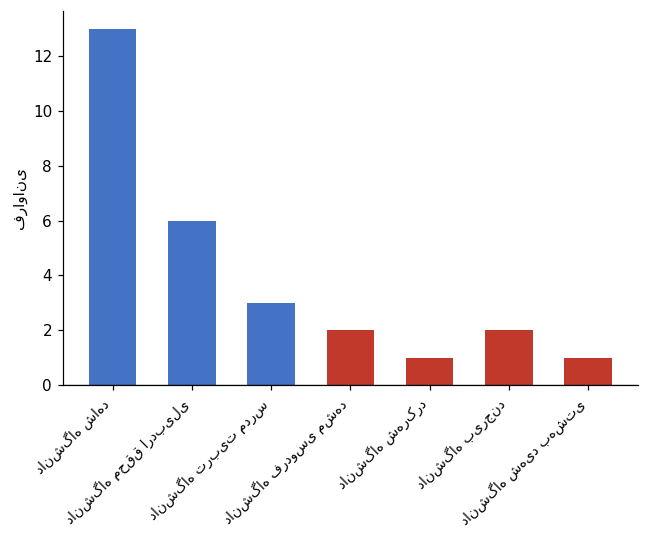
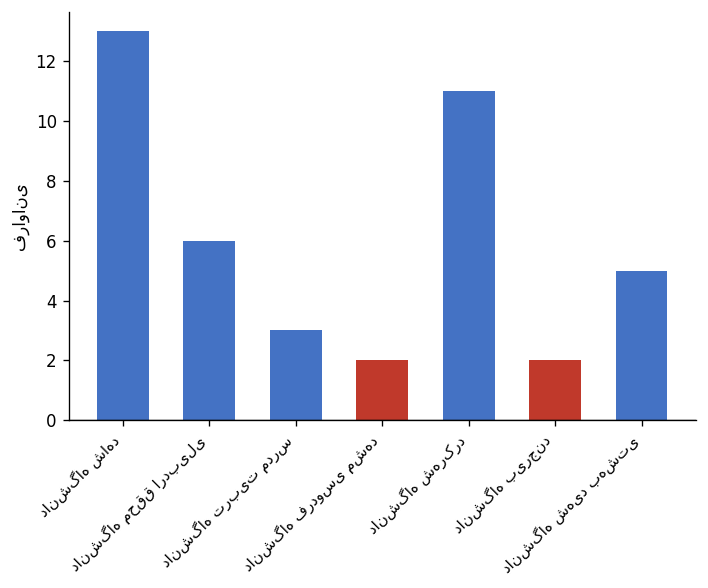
  {
    "دانشگاه شاهد": 13,
    "دانشگاه محقق اردبیلی": 6,
    "دانشگاه تربیت مدرس": 3,
    "دانشگاه فردوسی مشهد": 2,
-   "دانشگاه شهرکرد": 1,
+   "دانشگاه شهرکرد": 11,
    "دانشگاه بیرجند": 2,
-   "دانشگاه شهید بهشتی": 1
+   "دانشگاه شهید بهشتی": 5
  }
